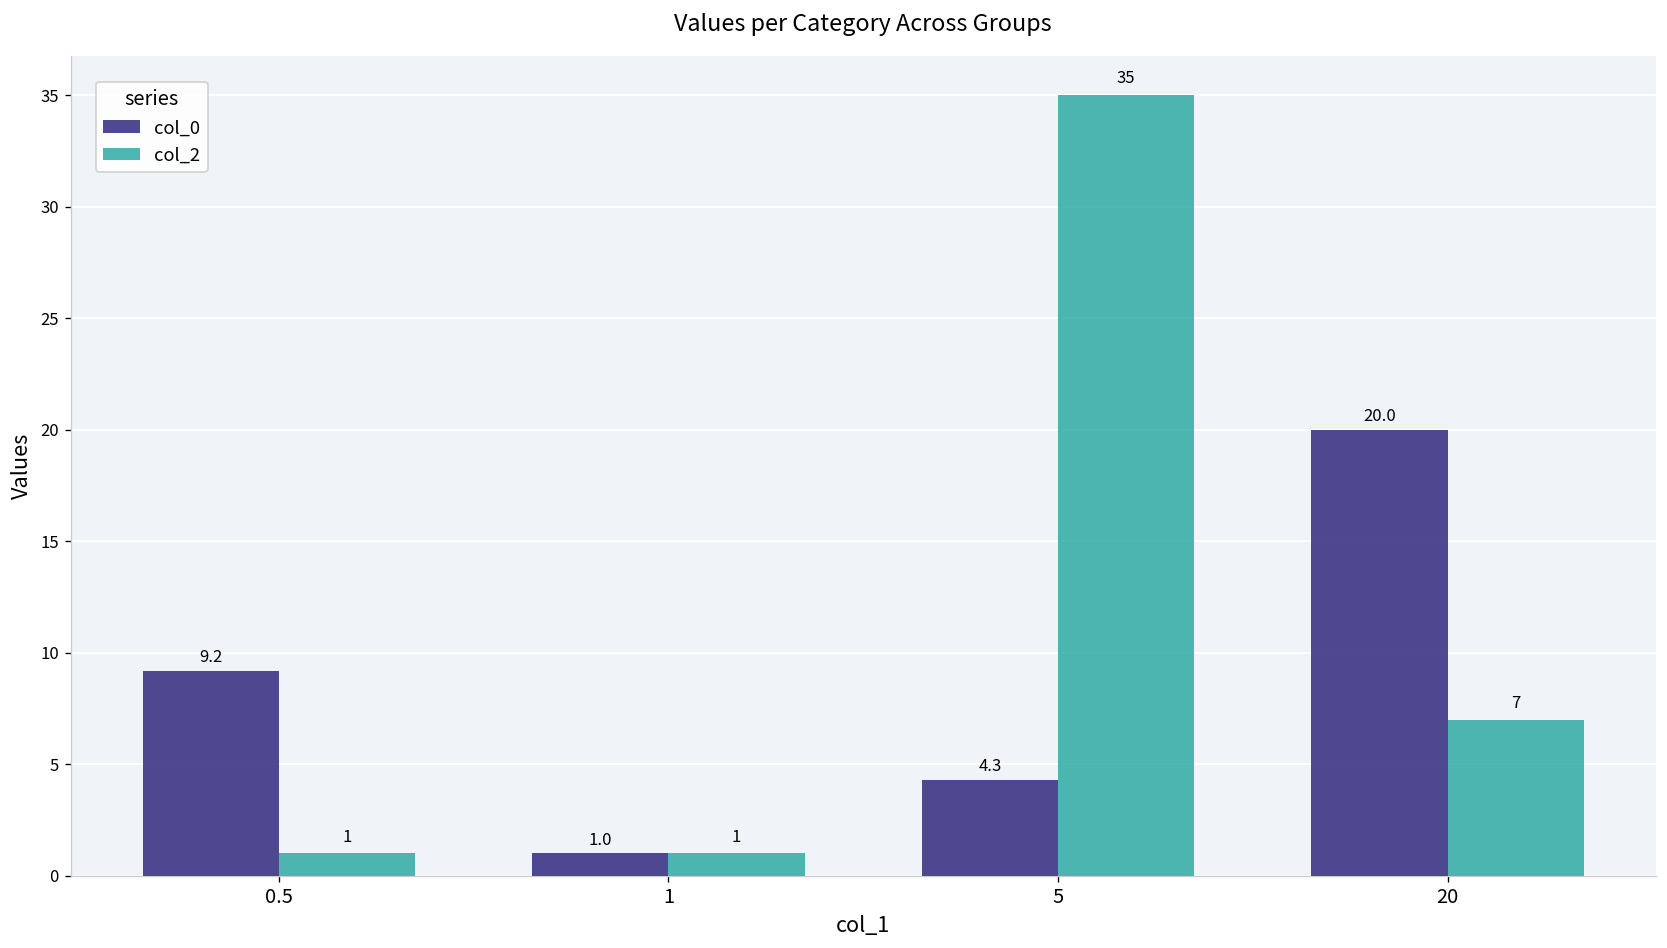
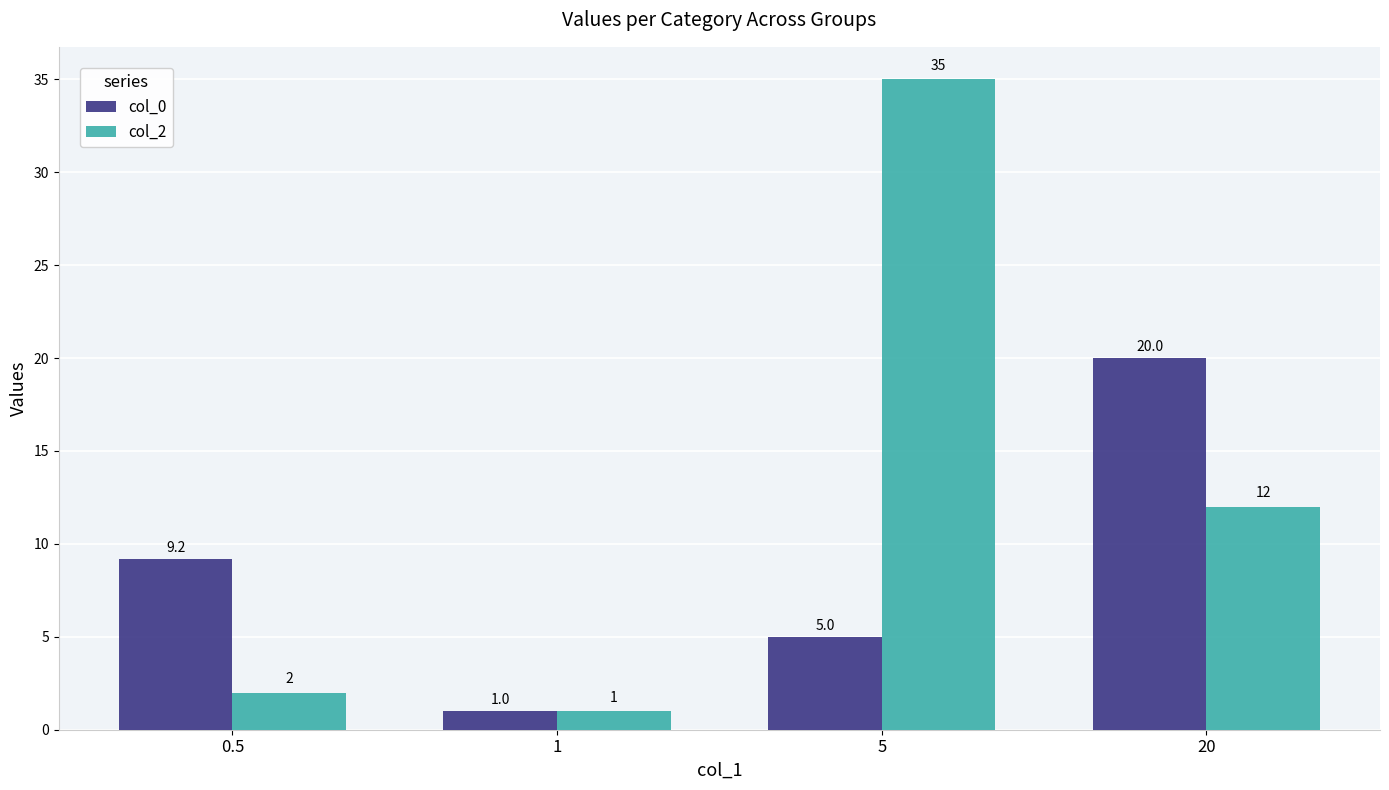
  {
    "col_0": {
      "0.5": 9.2,
      "1": 1.0,
-     "5": 4.3,
+     "5": 5.0,
      "20": 20.0
    },
    "col_2": {
-     "0.5": 1,
+     "0.5": 2,
      "1": 1,
      "5": 35,
-     "20": 7
+     "20": 12
    }
  }
